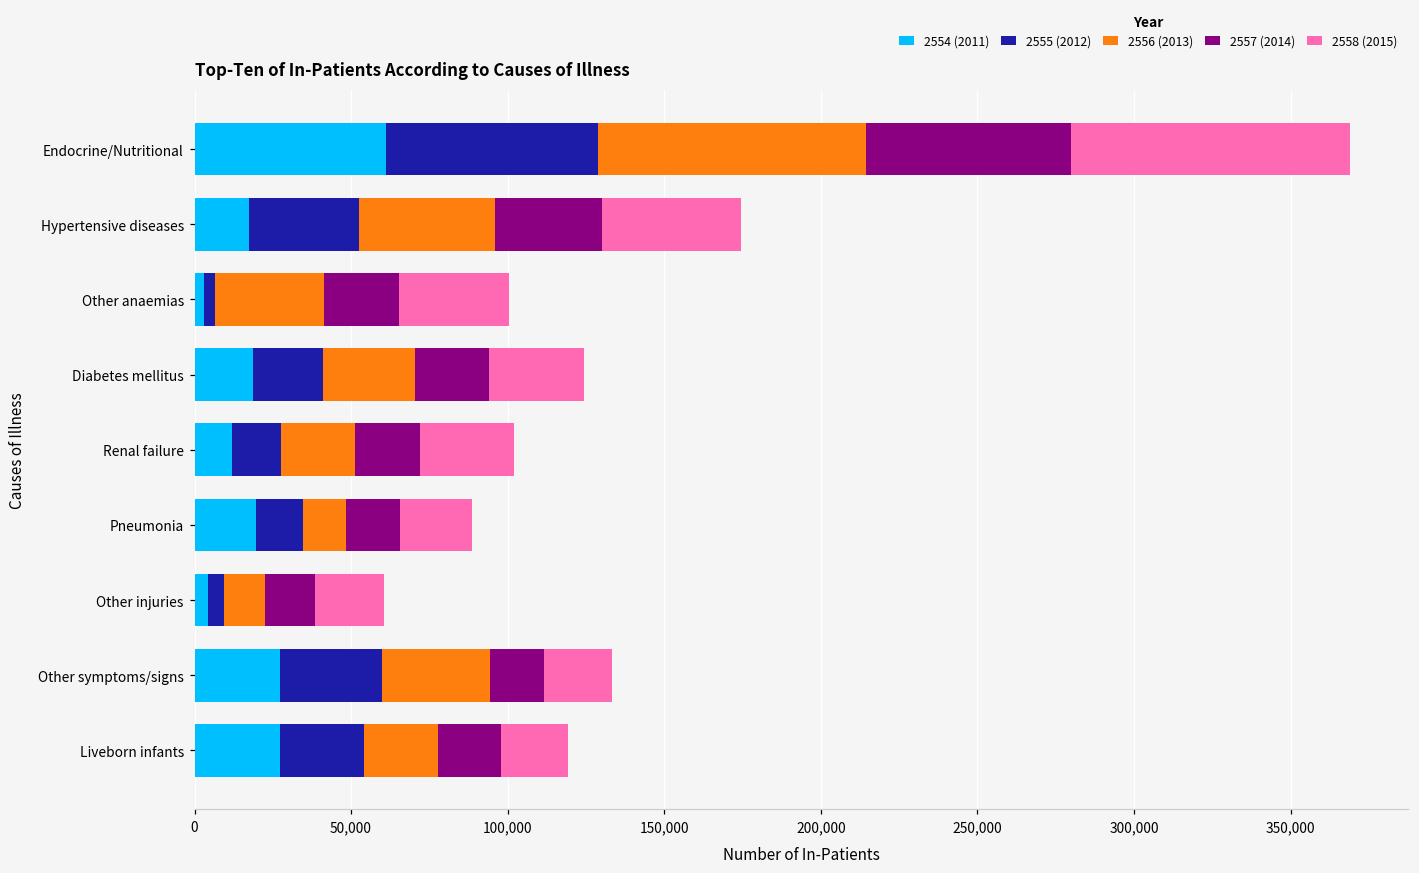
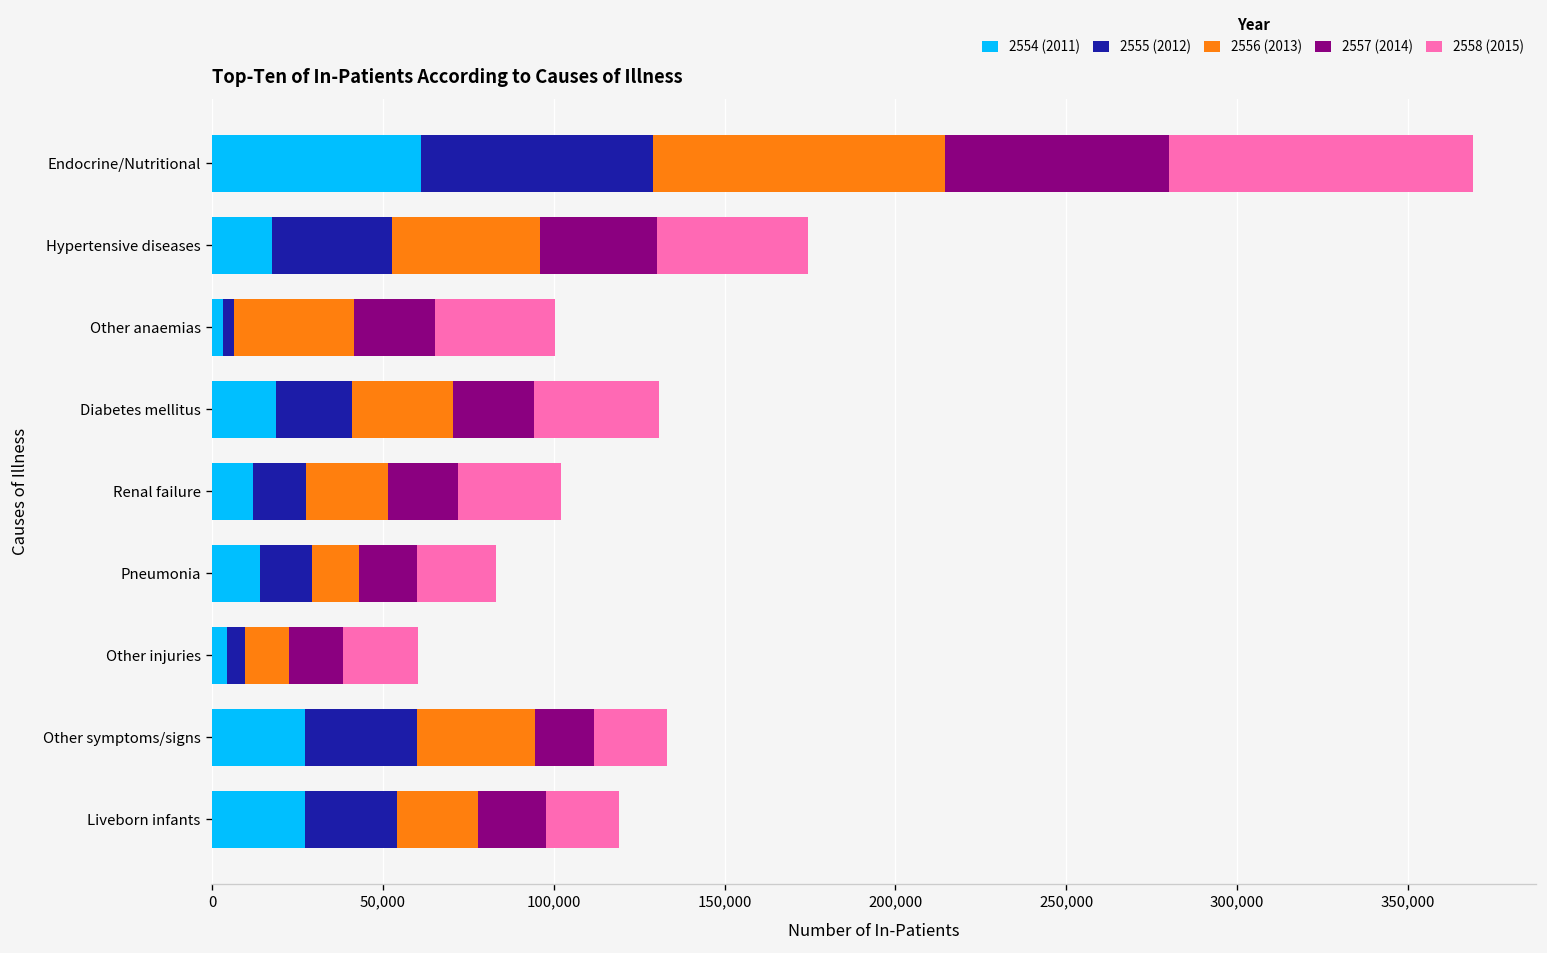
  {
    "2554 (2011)": {
      "Endocrine/Nutritional": "61,000",
      "Hypertensive diseases": "17,000",
      "Other anaemias": "3,000",
      "Diabetes mellitus": "19,000",
      "Renal failure": "12,000",
-     "Pneumonia": "19,000",
+     "Pneumonia": "14,000",
      "Other injuries": "4,000",
      "Other symptoms/signs": "27,000",
      "Liveborn infants": "27,000"
    },
    "2555 (2012)": {
      "Endocrine/Nutritional": "68,000",
      "Hypertensive diseases": "35,000",
      "Other anaemias": "3,000",
      "Diabetes mellitus": "22,000",
      "Renal failure": "16,000",
      "Pneumonia": "15,000",
      "Other injuries": "5,000",
      "Other symptoms/signs": "33,000",
      "Liveborn infants": "27,000"
    },
    "2556 (2013)": {
      "Endocrine/Nutritional": "86,000",
      "Hypertensive diseases": "43,000",
      "Other anaemias": "35,000",
      "Diabetes mellitus": "29,000",
      "Renal failure": "24,000",
      "Pneumonia": "14,000",
      "Other injuries": "13,000",
      "Other symptoms/signs": "35,000",
      "Liveborn infants": "24,000"
    },
    "2557 (2014)": {
      "Endocrine/Nutritional": "65,000",
      "Hypertensive diseases": "34,000",
      "Other anaemias": "24,000",
      "Diabetes mellitus": "24,000",
      "Renal failure": "21,000",
      "Pneumonia": "17,000",
      "Other injuries": "16,000",
      "Other symptoms/signs": "17,000",
      "Liveborn infants": "20,000"
    },
    "2558 (2015)": {
      "Endocrine/Nutritional": "89,000",
      "Hypertensive diseases": "44,000",
      "Other anaemias": "35,000",
-     "Diabetes mellitus": "30,000",
+     "Diabetes mellitus": "37,000",
      "Renal failure": "30,000",
      "Pneumonia": "23,000",
      "Other injuries": "22,000",
      "Other symptoms/signs": "22,000",
      "Liveborn infants": "21,000"
    }
  }
